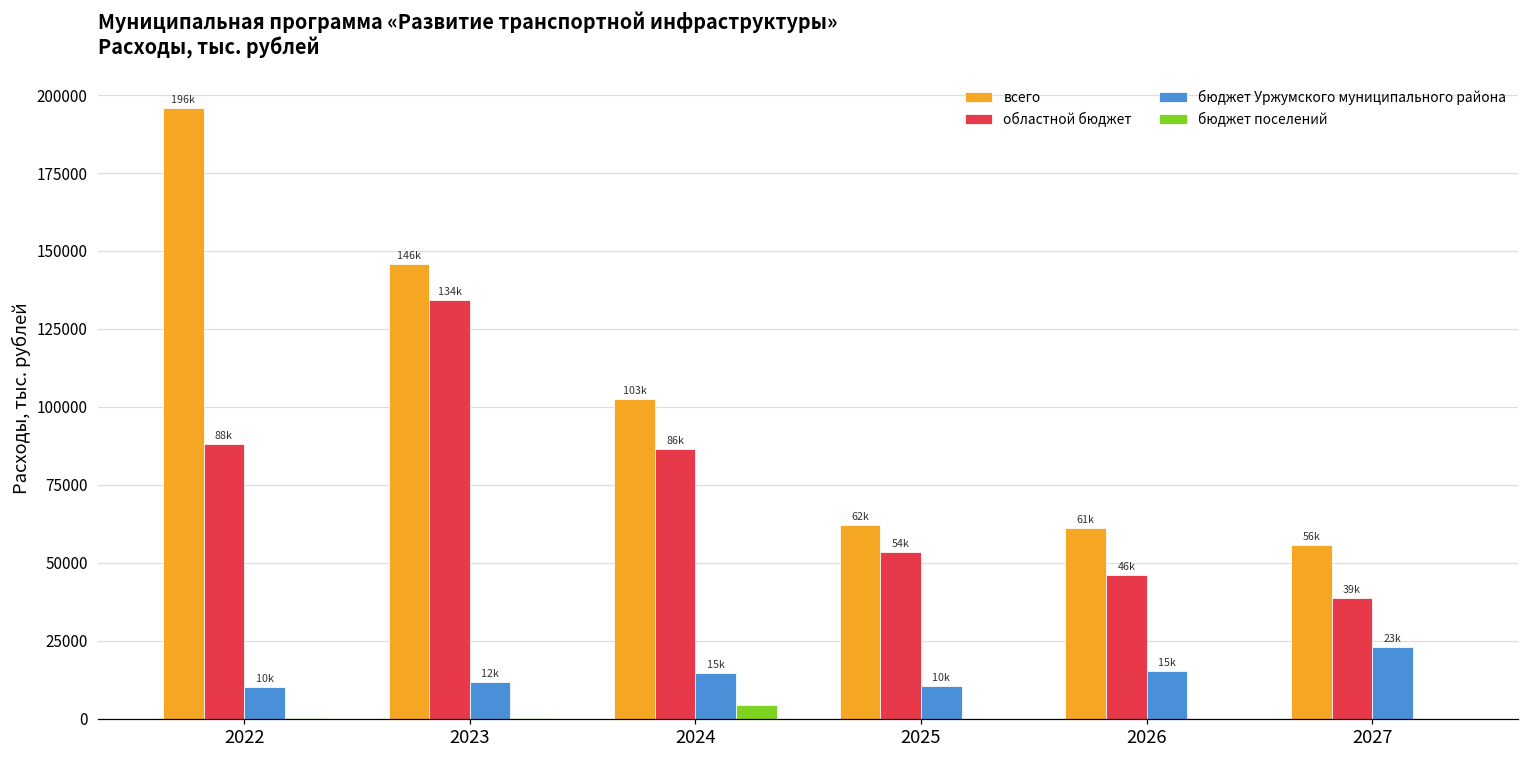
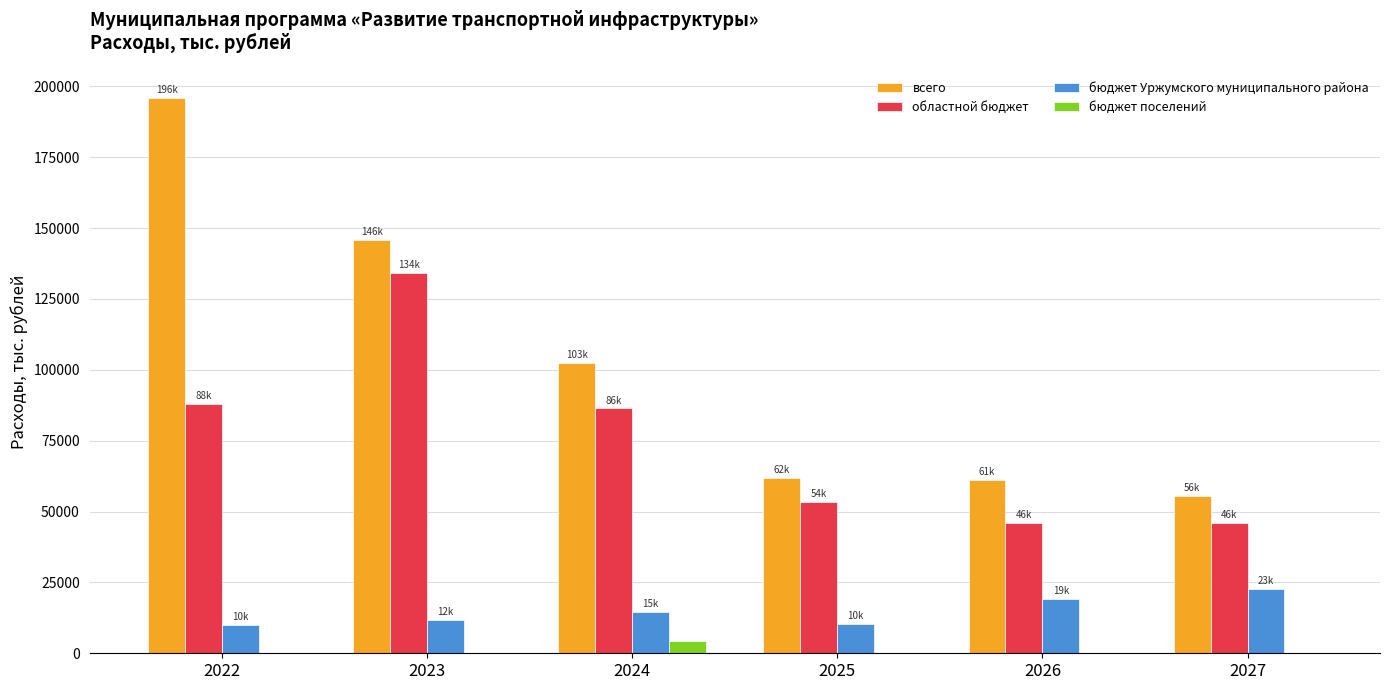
  {
    "всего": {
      "2022": "196k",
      "2023": "146k",
      "2024": "103k",
      "2025": "62k",
      "2026": "61k",
      "2027": "56k"
    },
    "областной бюджет": {
      "2022": "88k",
      "2023": "134k",
      "2024": "86k",
      "2025": "54k",
      "2026": "46k",
-     "2027": "39k"
+     "2027": "46k"
    },
    "бюджет Уржумского муниципального района": {
      "2022": "10k",
      "2023": "12k",
      "2024": "15k",
      "2025": "10k",
-     "2026": "15k",
+     "2026": "19k",
      "2027": "23k"
    },
    "бюджет поселений": {
      "2024": "4000"
    }
  }
